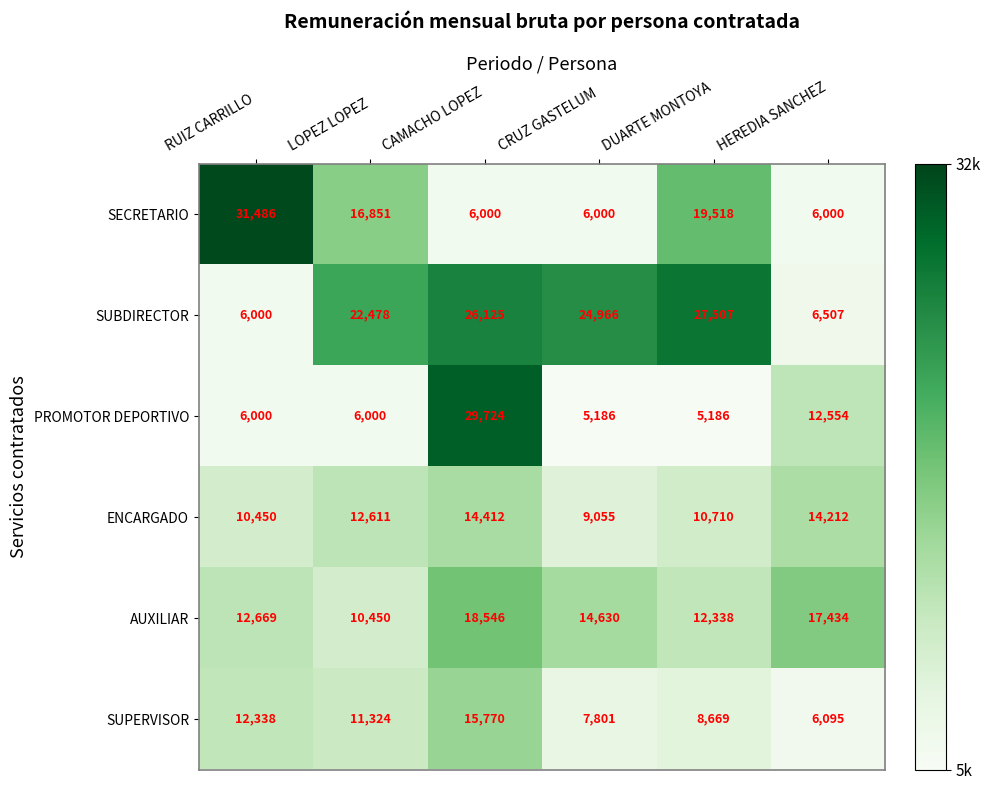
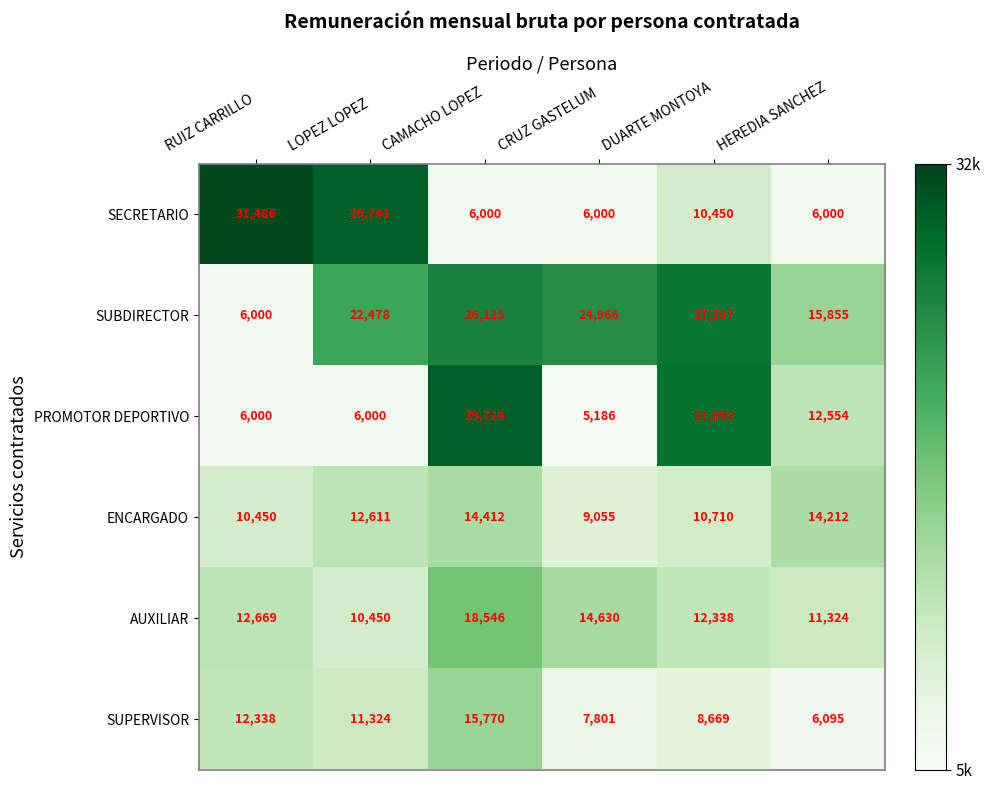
  {
    "SECRETARIO": {
      "RUIZ CARRILLO": "31,486",
-     "LOPEZ LOPEZ": "16,851",
+     "LOPEZ LOPEZ": "29,741",
      "CAMACHO LOPEZ": "6,000",
      "CRUZ GASTELUM": "6,000",
-     "DUARTE MONTOYA": "19,518",
+     "DUARTE MONTOYA": "10,450",
      "HEREDIA SANCHEZ": "6,000"
    },
    "SUBDIRECTOR": {
      "RUIZ CARRILLO": "6,000",
      "LOPEZ LOPEZ": "22,478",
      "CAMACHO LOPEZ": "26,125",
      "CRUZ GASTELUM": "24,966",
      "DUARTE MONTOYA": "27,507",
-     "HEREDIA SANCHEZ": "6,507"
+     "HEREDIA SANCHEZ": "15,855"
    },
    "PROMOTOR DEPORTIVO": {
      "RUIZ CARRILLO": "6,000",
      "LOPEZ LOPEZ": "6,000",
      "CAMACHO LOPEZ": "29,724",
      "CRUZ GASTELUM": "5,186",
-     "DUARTE MONTOYA": "5,186",
+     "DUARTE MONTOYA": "27,892",
      "HEREDIA SANCHEZ": "12,554"
    },
    "ENCARGADO": {
      "RUIZ CARRILLO": "10,450",
      "LOPEZ LOPEZ": "12,611",
      "CAMACHO LOPEZ": "14,412",
      "CRUZ GASTELUM": "9,055",
      "DUARTE MONTOYA": "10,710",
      "HEREDIA SANCHEZ": "14,212"
    },
    "AUXILIAR": {
      "RUIZ CARRILLO": "12,669",
      "LOPEZ LOPEZ": "10,450",
      "CAMACHO LOPEZ": "18,546",
      "CRUZ GASTELUM": "14,630",
      "DUARTE MONTOYA": "12,338",
-     "HEREDIA SANCHEZ": "17,434"
+     "HEREDIA SANCHEZ": "11,324"
    },
    "SUPERVISOR": {
      "RUIZ CARRILLO": "12,338",
      "LOPEZ LOPEZ": "11,324",
      "CAMACHO LOPEZ": "15,770",
      "CRUZ GASTELUM": "7,801",
      "DUARTE MONTOYA": "8,669",
      "HEREDIA SANCHEZ": "6,095"
    }
  }
